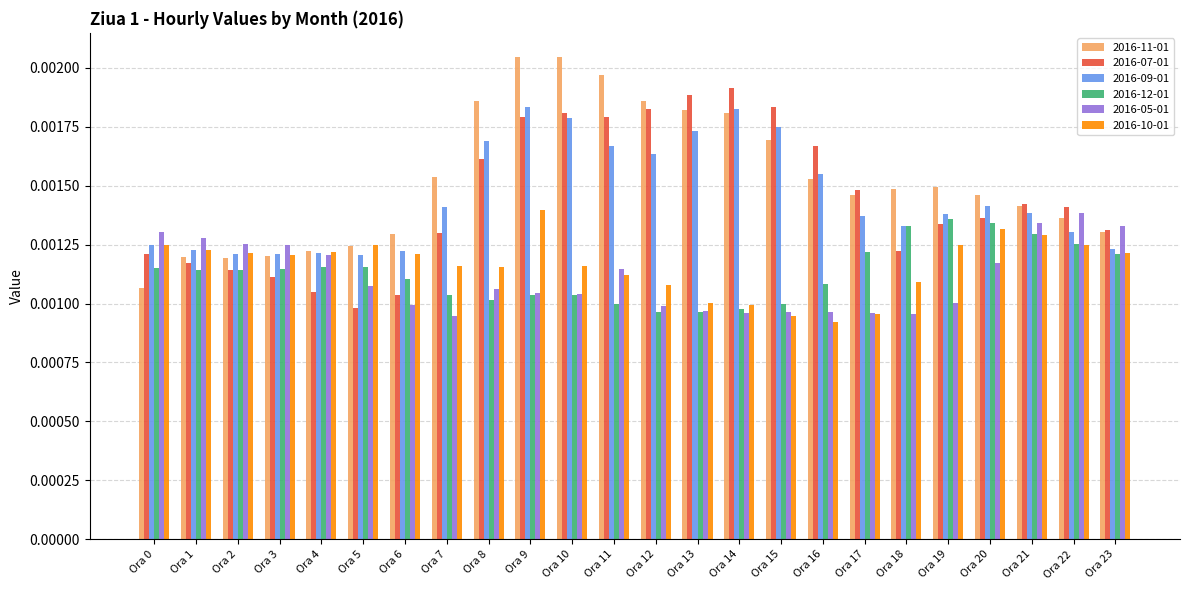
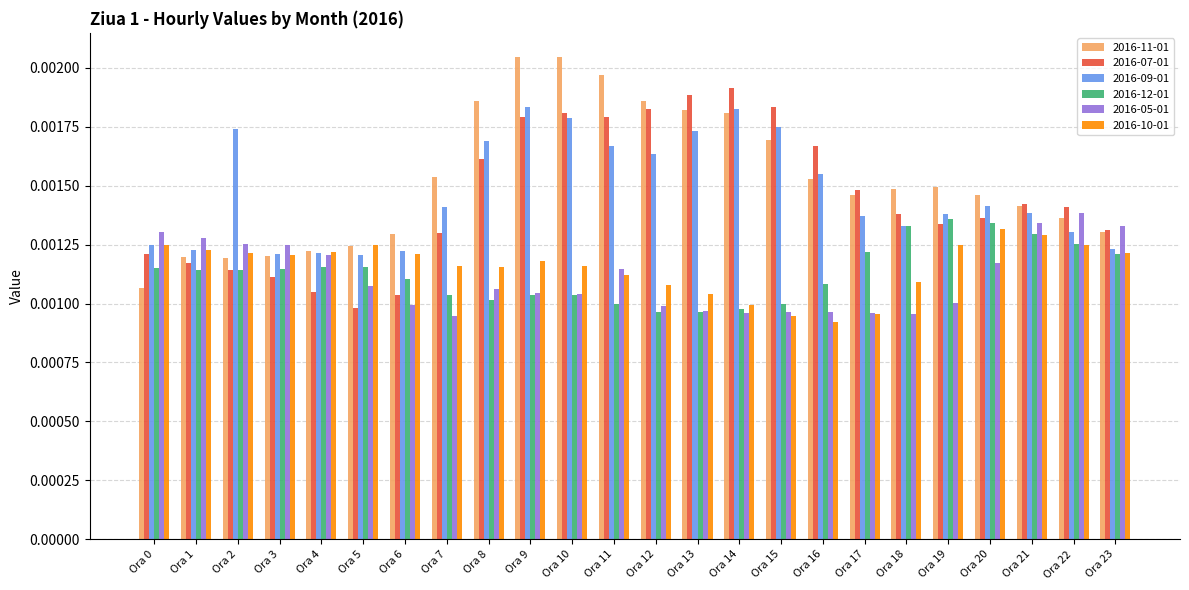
  {
    "2016-11-01": {
      "Ora 0": 0.00106,
      "Ora 1": 0.00120,
      "Ora 2": 0.00120,
      "Ora 3": 0.00120,
      "Ora 4": 0.00122,
      "Ora 5": 0.00124,
      "Ora 6": 0.00130,
      "Ora 7": 0.00154,
      "Ora 8": 0.00186,
      "Ora 9": 0.00205,
      "Ora 10": 0.00204,
      "Ora 11": 0.00197,
      "Ora 12": 0.00186,
      "Ora 13": 0.00182,
      "Ora 14": 0.00181,
      "Ora 15": 0.00169,
      "Ora 16": 0.00153,
      "Ora 17": 0.00146,
      "Ora 18": 0.00149,
      "Ora 19": 0.00149,
      "Ora 20": 0.00146,
      "Ora 21": 0.00142,
      "Ora 22": 0.00136,
      "Ora 23": 0.00131
    },
    "2016-07-01": {
      "Ora 0": 0.00121,
      "Ora 1": 0.00117,
      "Ora 2": 0.00114,
      "Ora 3": 0.00111,
      "Ora 4": 0.00105,
      "Ora 5": 0.00098,
      "Ora 6": 0.00104,
      "Ora 7": 0.00130,
      "Ora 8": 0.00161,
      "Ora 9": 0.00179,
      "Ora 10": 0.00181,
      "Ora 11": 0.00179,
      "Ora 12": 0.00182,
      "Ora 13": 0.00188,
      "Ora 14": 0.00191,
      "Ora 15": 0.00184,
      "Ora 16": 0.00167,
      "Ora 17": 0.00148,
-     "Ora 18": 0.00122,
+     "Ora 18": 0.00138,
      "Ora 19": 0.00134,
      "Ora 20": 0.00136,
      "Ora 21": 0.00142,
      "Ora 22": 0.00141,
      "Ora 23": 0.00131
    },
    "2016-09-01": {
      "Ora 0": 0.00125,
      "Ora 1": 0.00123,
-     "Ora 2": 0.00121,
+     "Ora 2": 0.00174,
      "Ora 3": 0.00121,
      "Ora 4": 0.00121,
      "Ora 5": 0.00120,
      "Ora 6": 0.00122,
      "Ora 7": 0.00141,
      "Ora 8": 0.00169,
      "Ora 9": 0.00183,
      "Ora 10": 0.00179,
      "Ora 11": 0.00167,
      "Ora 12": 0.00163,
      "Ora 13": 0.00173,
      "Ora 14": 0.00183,
      "Ora 15": 0.00175,
      "Ora 16": 0.00155,
      "Ora 17": 0.00137,
      "Ora 18": 0.00133,
      "Ora 19": 0.00138,
      "Ora 20": 0.00141,
      "Ora 21": 0.00138,
      "Ora 22": 0.00130,
      "Ora 23": 0.00123
    },
    "2016-12-01": {
      "Ora 0": 0.00115,
      "Ora 1": 0.00114,
      "Ora 2": 0.00114,
      "Ora 3": 0.00115,
      "Ora 4": 0.00116,
      "Ora 5": 0.00116,
      "Ora 6": 0.00110,
      "Ora 7": 0.00103,
      "Ora 8": 0.00101,
      "Ora 9": 0.00104,
      "Ora 10": 0.00104,
      "Ora 11": 0.00100,
      "Ora 12": 0.00097,
      "Ora 13": 0.00097,
      "Ora 14": 0.00098,
      "Ora 15": 0.00100,
      "Ora 16": 0.00108,
      "Ora 17": 0.00122,
      "Ora 18": 0.00133,
      "Ora 19": 0.00136,
      "Ora 20": 0.00134,
      "Ora 21": 0.00130,
      "Ora 22": 0.00125,
      "Ora 23": 0.00121
    },
    "2016-05-01": {
      "Ora 0": 0.00130,
      "Ora 1": 0.00128,
      "Ora 2": 0.00125,
      "Ora 3": 0.00125,
      "Ora 4": 0.00121,
      "Ora 5": 0.00108,
      "Ora 6": 0.00099,
      "Ora 7": 0.00095,
      "Ora 8": 0.00106,
      "Ora 9": 0.00104,
      "Ora 10": 0.00104,
      "Ora 11": 0.00115,
      "Ora 12": 0.00099,
      "Ora 13": 0.00097,
      "Ora 14": 0.00096,
      "Ora 15": 0.00096,
      "Ora 16": 0.00097,
      "Ora 17": 0.00096,
      "Ora 18": 0.00095,
      "Ora 19": 0.00100,
      "Ora 20": 0.00117,
      "Ora 21": 0.00134,
      "Ora 22": 0.00138,
      "Ora 23": 0.00133
    },
    "2016-10-01": {
      "Ora 0": 0.00125,
      "Ora 1": 0.00123,
      "Ora 2": 0.00122,
      "Ora 3": 0.00120,
      "Ora 4": 0.00122,
      "Ora 5": 0.00125,
      "Ora 6": 0.00121,
      "Ora 7": 0.00116,
      "Ora 8": 0.00116,
-     "Ora 9": 0.00140,
+     "Ora 9": 0.00118,
      "Ora 10": 0.00116,
      "Ora 11": 0.00112,
      "Ora 12": 0.00108,
-     "Ora 13": 0.00100,
+     "Ora 13": 0.00104,
      "Ora 14": 0.00099,
      "Ora 15": 0.00095,
      "Ora 16": 0.00092,
      "Ora 17": 0.00096,
      "Ora 18": 0.00109,
      "Ora 19": 0.00125,
      "Ora 20": 0.00132,
      "Ora 21": 0.00129,
      "Ora 22": 0.00125,
      "Ora 23": 0.00122
    }
  }
